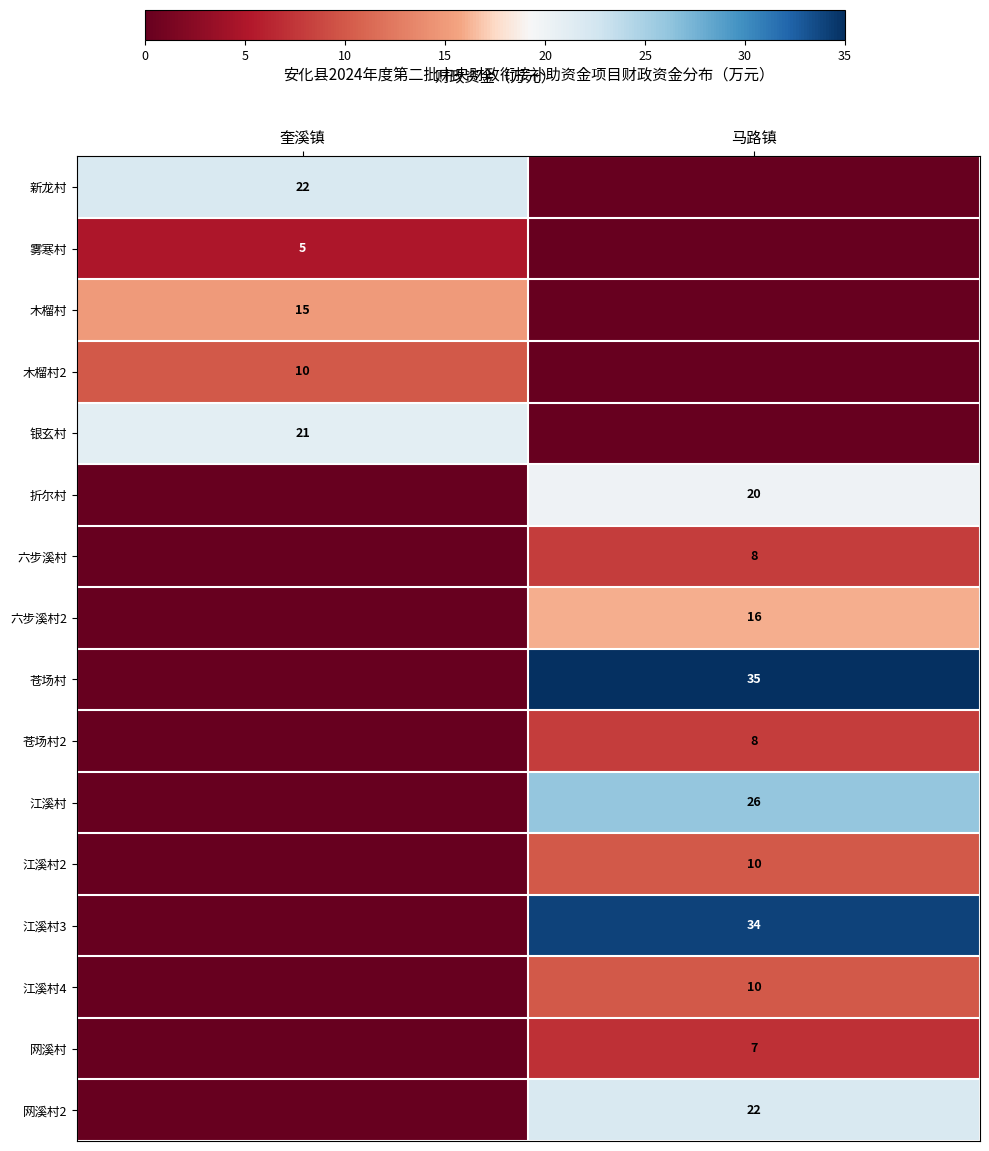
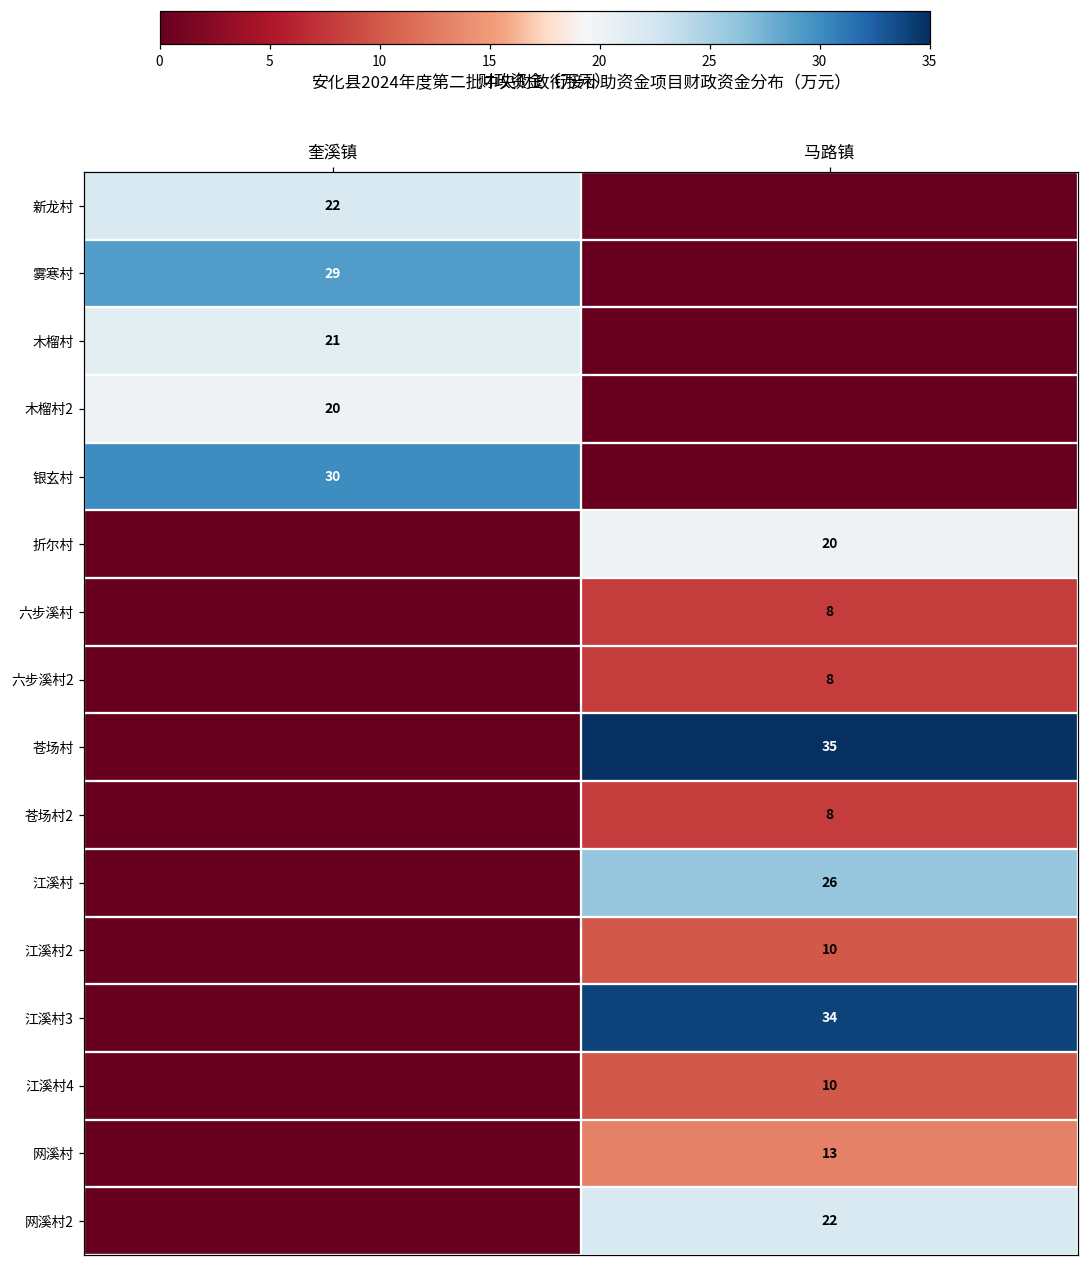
  {
    "新龙村": {
      "奎溪镇": 22
    },
    "雾寒村": {
-     "奎溪镇": 5
+     "奎溪镇": 29
    },
    "木榴村": {
-     "奎溪镇": 15
+     "奎溪镇": 21
    },
    "木榴村2": {
-     "奎溪镇": 10
+     "奎溪镇": 20
    },
    "银玄村": {
-     "奎溪镇": 21
+     "奎溪镇": 30
    },
    "折尔村": {
      "马路镇": 20
    },
    "六步溪村": {
      "马路镇": 8
    },
    "六步溪村2": {
-     "马路镇": 16
+     "马路镇": 8
    },
    "苍场村": {
      "马路镇": 35
    },
    "苍场村2": {
      "马路镇": 8
    },
    "江溪村": {
      "马路镇": 26
    },
    "江溪村2": {
      "马路镇": 10
    },
    "江溪村3": {
      "马路镇": 34
    },
    "江溪村4": {
      "马路镇": 10
    },
    "网溪村": {
-     "马路镇": 7
+     "马路镇": 13
    },
    "网溪村2": {
      "马路镇": 22
    }
  }
